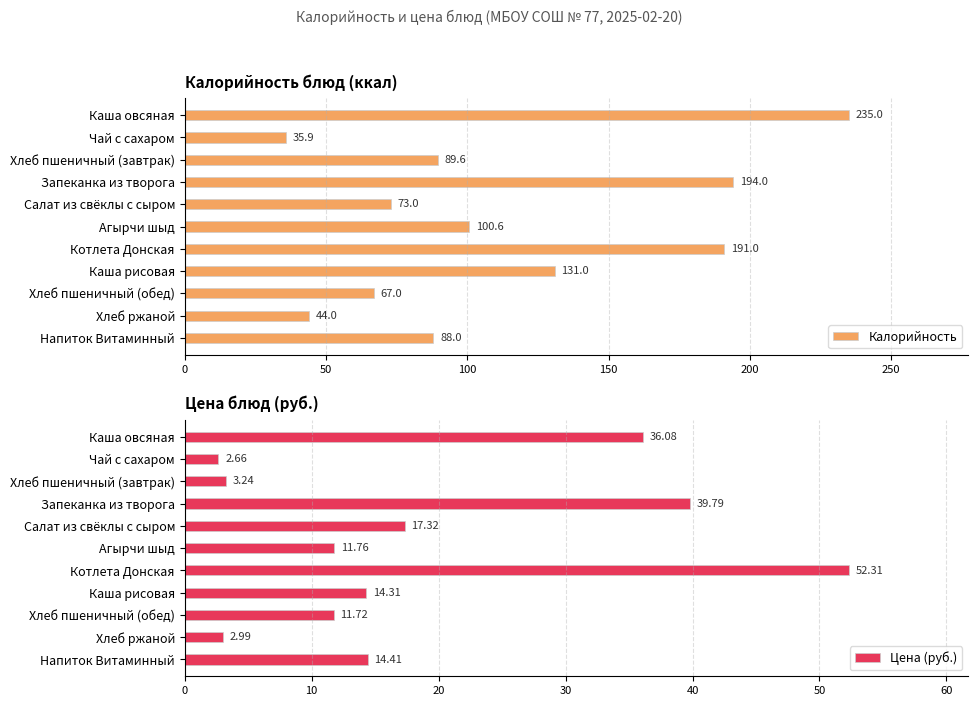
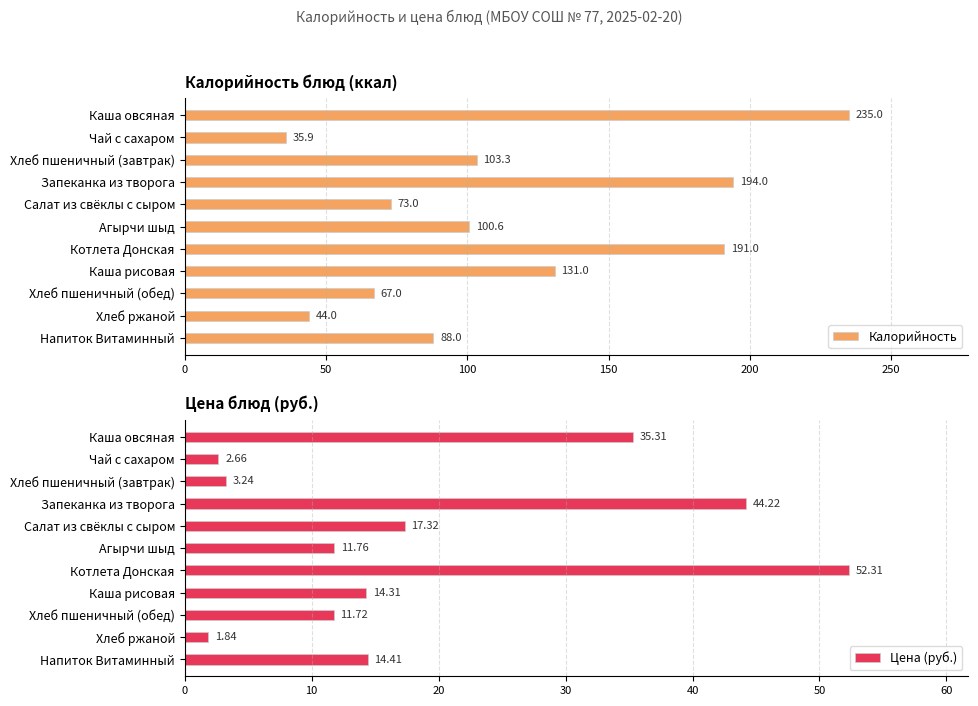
  {
    "Калорийность блюд (ккал)": {
      "Каша овсяная": 235.0,
      "Чай с сахаром": 35.9,
-     "Хлеб пшеничный (завтрак)": 89.6,
+     "Хлеб пшеничный (завтрак)": 103.3,
      "Запеканка из творога": 194.0,
      "Салат из свёклы с сыром": 73.0,
      "Агырчи шыд": 100.6,
      "Котлета Донская": 191.0,
      "Каша рисовая": 131.0,
      "Хлеб пшеничный (обед)": 67.0,
      "Хлеб ржаной": 44.0,
      "Напиток Витаминный": 88.0
    },
    "Цена блюд (руб.)": {
-     "Каша овсяная": 36.08,
+     "Каша овсяная": 35.31,
      "Чай с сахаром": 2.66,
      "Хлеб пшеничный (завтрак)": 3.24,
-     "Запеканка из творога": 39.79,
+     "Запеканка из творога": 44.22,
      "Салат из свёклы с сыром": 17.32,
      "Агырчи шыд": 11.76,
      "Котлета Донская": 52.31,
      "Каша рисовая": 14.31,
      "Хлеб пшеничный (обед)": 11.72,
-     "Хлеб ржаной": 2.99,
+     "Хлеб ржаной": 1.84,
      "Напиток Витаминный": 14.41
    }
  }
